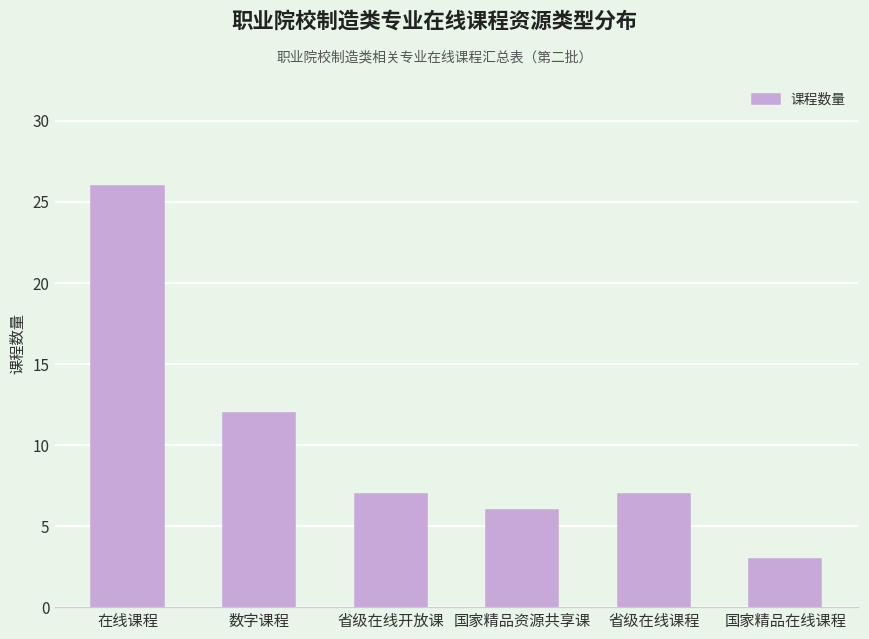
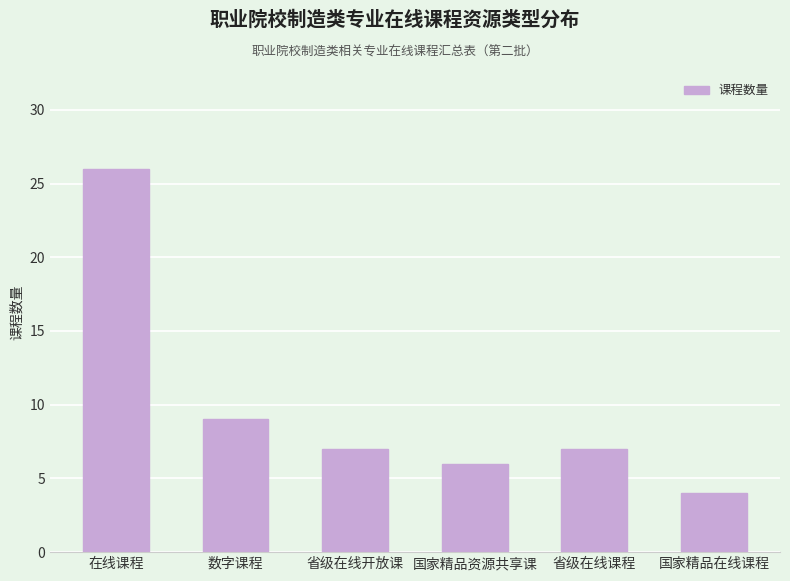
  {
    "在线课程": 26,
-   "数字课程": 12,
+   "数字课程": 9,
    "省级在线开放课": 7,
    "国家精品资源共享课": 6,
    "省级在线课程": 7,
-   "国家精品在线课程": 3
+   "国家精品在线课程": 4
  }
